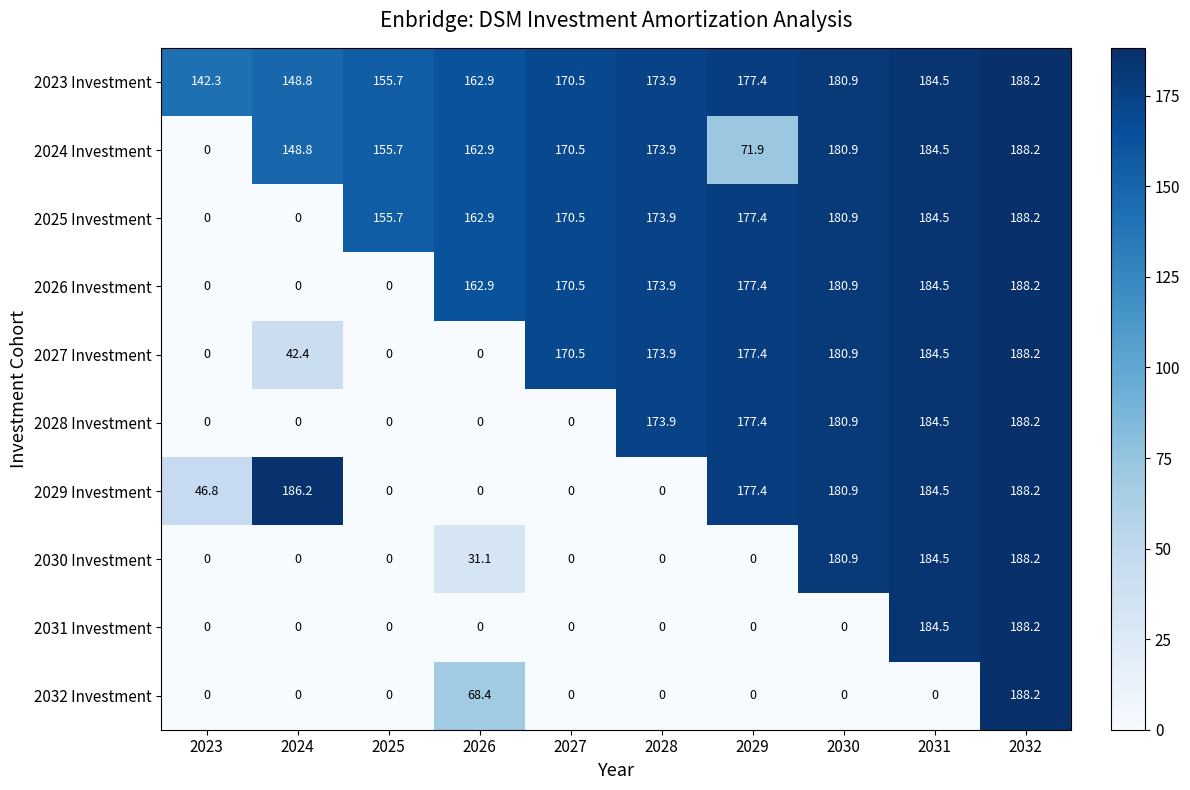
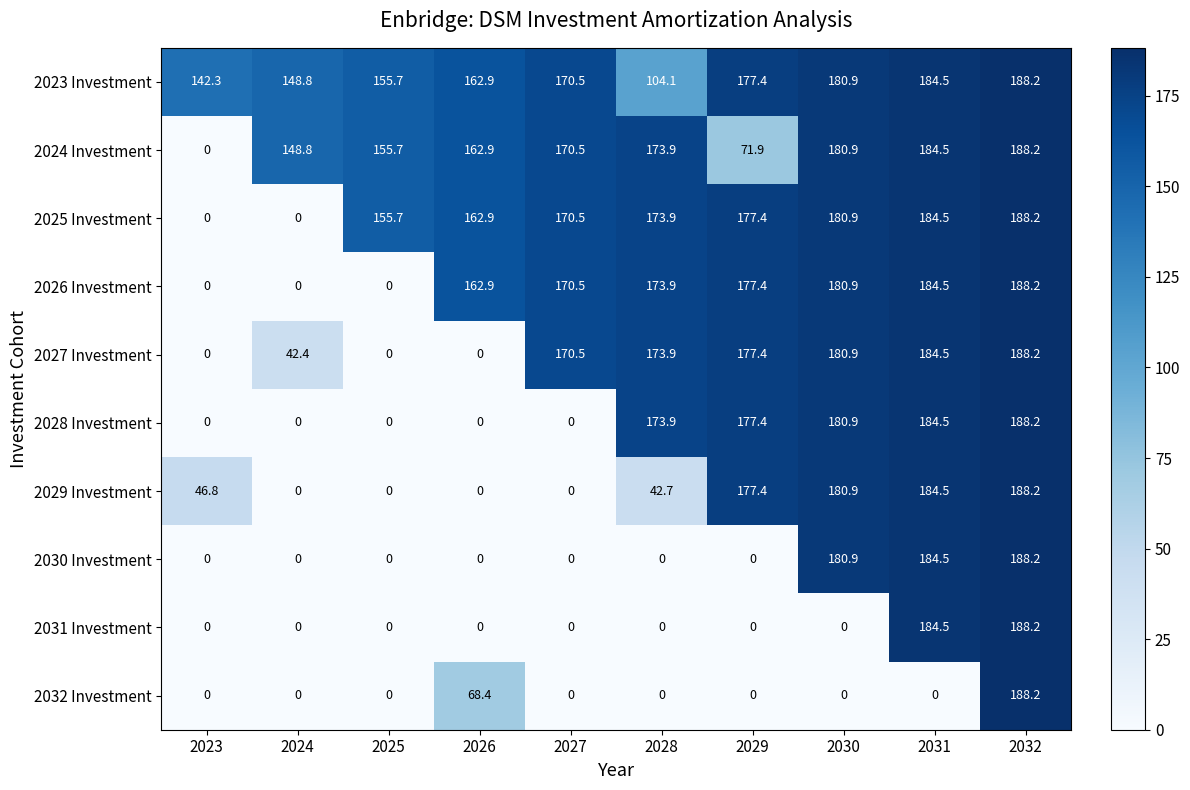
  {
    "2023 Investment": {
      "2023": 142.3,
      "2024": 148.8,
      "2025": 155.7,
      "2026": 162.9,
      "2027": 170.5,
-     "2028": 173.9,
+     "2028": 104.1,
      "2029": 177.4,
      "2030": 180.9,
      "2031": 184.5,
      "2032": 188.2
    },
    "2024 Investment": {
      "2023": 0,
      "2024": 148.8,
      "2025": 155.7,
      "2026": 162.9,
      "2027": 170.5,
      "2028": 173.9,
      "2029": 71.9,
      "2030": 180.9,
      "2031": 184.5,
      "2032": 188.2
    },
    "2025 Investment": {
      "2023": 0,
      "2024": 0,
      "2025": 155.7,
      "2026": 162.9,
      "2027": 170.5,
      "2028": 173.9,
      "2029": 177.4,
      "2030": 180.9,
      "2031": 184.5,
      "2032": 188.2
    },
    "2026 Investment": {
      "2023": 0,
      "2024": 0,
      "2025": 0,
      "2026": 162.9,
      "2027": 170.5,
      "2028": 173.9,
      "2029": 177.4,
      "2030": 180.9,
      "2031": 184.5,
      "2032": 188.2
    },
    "2027 Investment": {
      "2023": 0,
      "2024": 42.4,
      "2025": 0,
      "2026": 0,
      "2027": 170.5,
      "2028": 173.9,
      "2029": 177.4,
      "2030": 180.9,
      "2031": 184.5,
      "2032": 188.2
    },
    "2028 Investment": {
      "2023": 0,
      "2024": 0,
      "2025": 0,
      "2026": 0,
      "2027": 0,
      "2028": 173.9,
      "2029": 177.4,
      "2030": 180.9,
      "2031": 184.5,
      "2032": 188.2
    },
    "2029 Investment": {
      "2023": 46.8,
-     "2024": 186.2,
+     "2024": 0,
      "2025": 0,
      "2026": 0,
      "2027": 0,
-     "2028": 0,
+     "2028": 42.7,
      "2029": 177.4,
      "2030": 180.9,
      "2031": 184.5,
      "2032": 188.2
    },
    "2030 Investment": {
      "2023": 0,
      "2024": 0,
      "2025": 0,
-     "2026": 31.1,
+     "2026": 0,
      "2027": 0,
      "2028": 0,
      "2029": 0,
      "2030": 180.9,
      "2031": 184.5,
      "2032": 188.2
    },
    "2031 Investment": {
      "2023": 0,
      "2024": 0,
      "2025": 0,
      "2026": 0,
      "2027": 0,
      "2028": 0,
      "2029": 0,
      "2030": 0,
      "2031": 184.5,
      "2032": 188.2
    },
    "2032 Investment": {
      "2023": 0,
      "2024": 0,
      "2025": 0,
      "2026": 68.4,
      "2027": 0,
      "2028": 0,
      "2029": 0,
      "2030": 0,
      "2031": 0,
      "2032": 188.2
    }
  }
